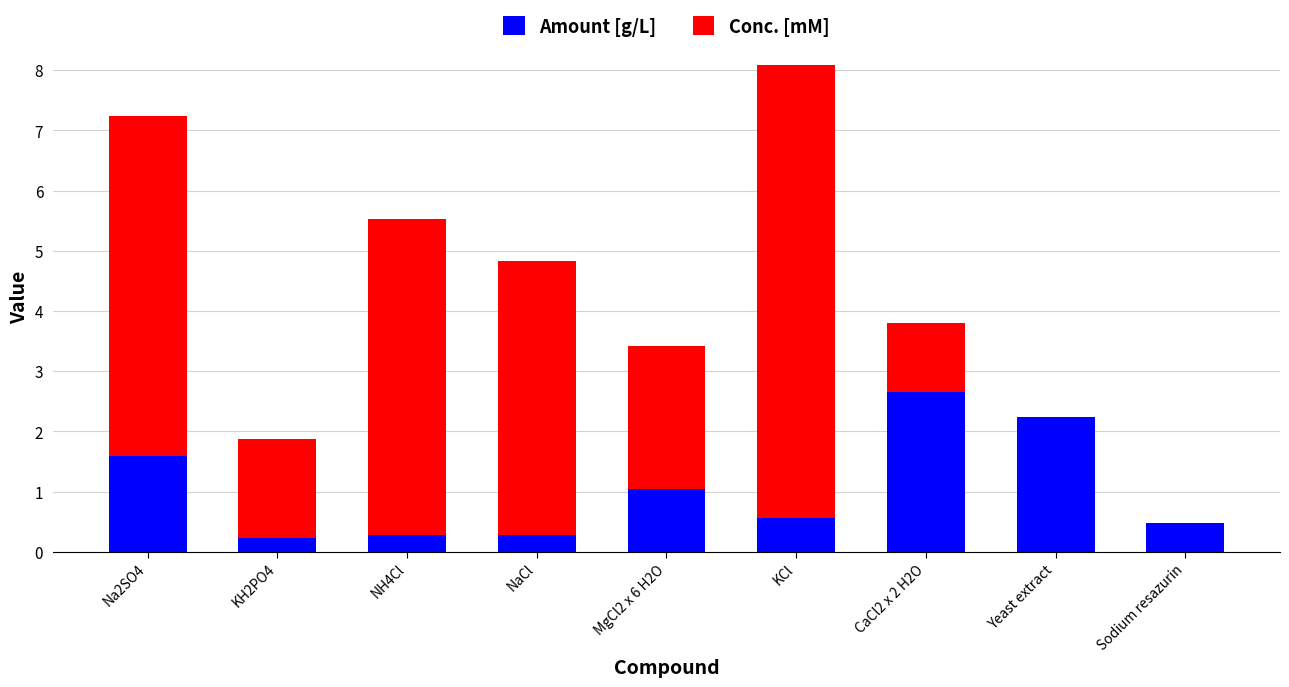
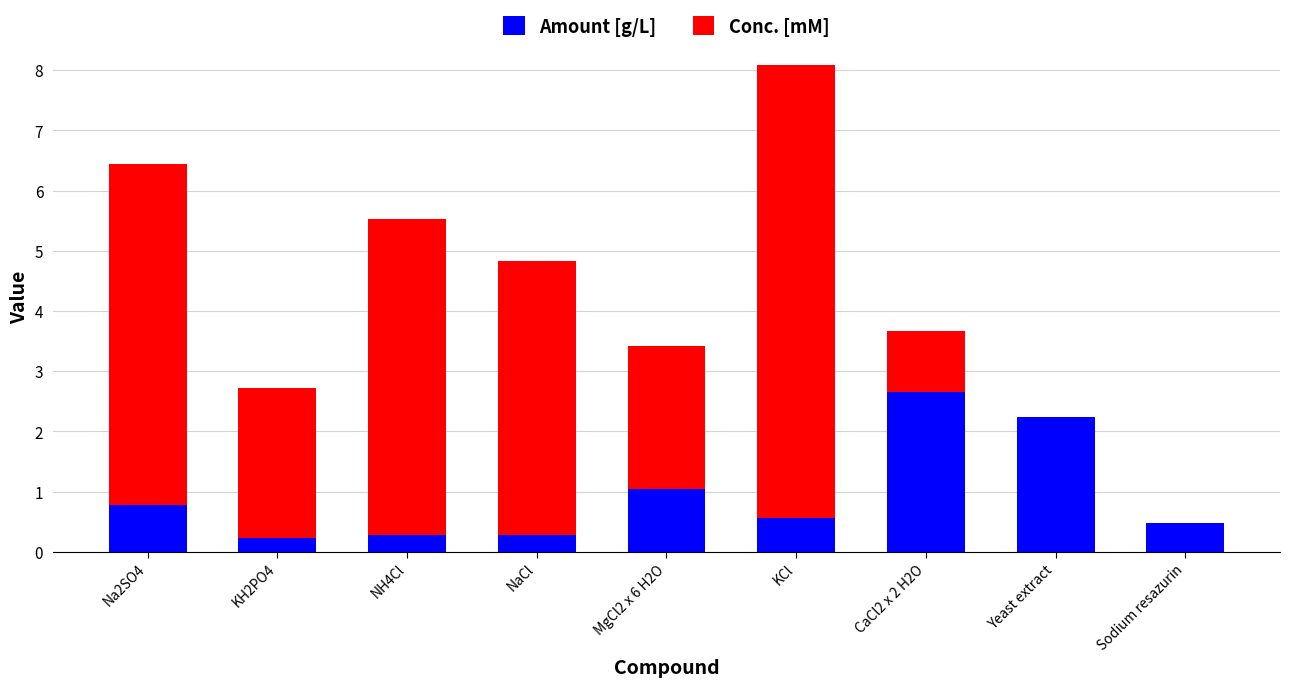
  {
    "Amount [g/L]": {
-     "Na2SO4": 1.6,
+     "Na2SO4": 0.8,
      "KH2PO4": 0.2,
      "NH4Cl": 0.3,
      "NaCl": 0.3,
      "MgCl2 x 6 H2O": 1.0,
      "KCl": 0.6,
      "CaCl2 x 2 H2O": 2.7,
      "Yeast extract": 2.2,
      "Sodium resazurin": 0.5
    },
    "Conc. [mM]": {
      "Na2SO4": 5.7,
-     "KH2PO4": 1.6,
+     "KH2PO4": 2.5,
      "NH4Cl": 5.2,
      "NaCl": 4.5,
      "MgCl2 x 6 H2O": 2.4,
      "KCl": 7.5,
-     "CaCl2 x 2 H2O": 1.1,
+     "CaCl2 x 2 H2O": 1.0,
      "Yeast extract": 0.0
    }
  }
